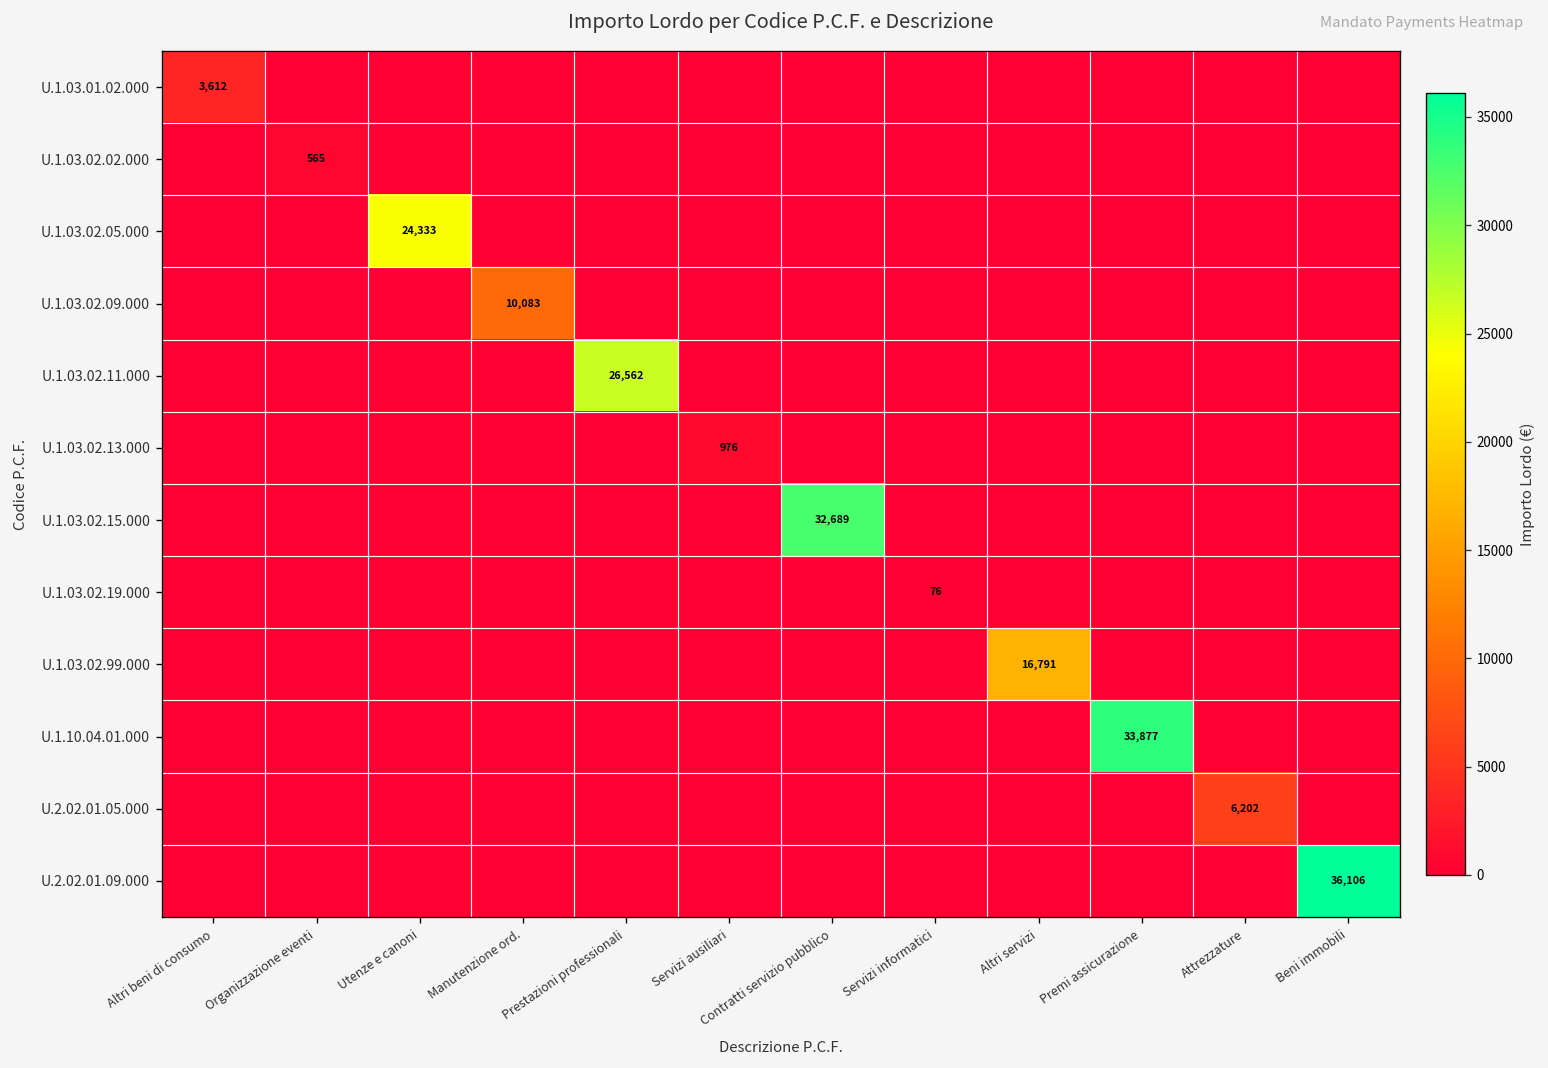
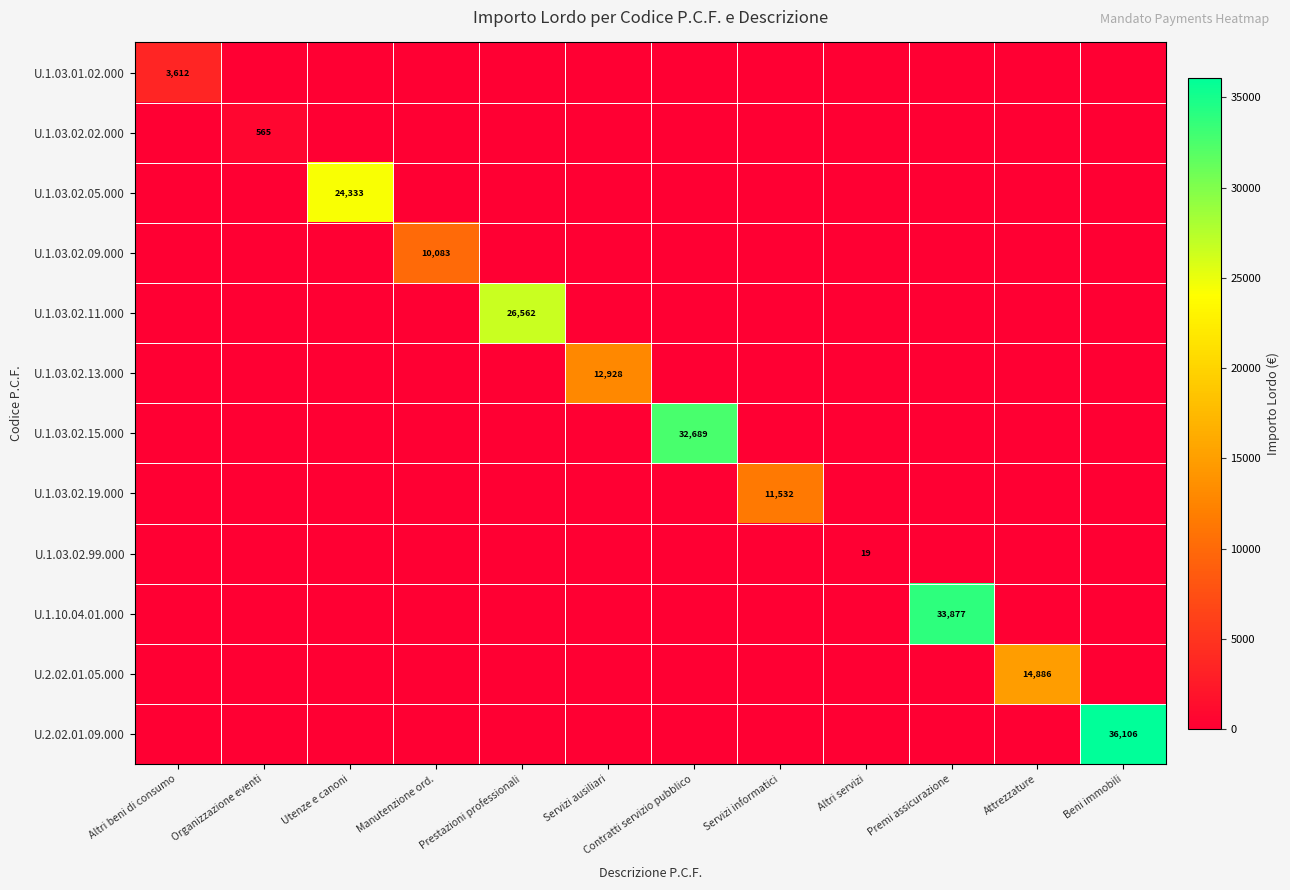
  {
    "U.1.03.01.02.000": {
      "Altri beni di consumo": "3,612"
    },
    "U.1.03.02.02.000": {
      "Organizzazione eventi": "565"
    },
    "U.1.03.02.05.000": {
      "Utenze e canoni": "24,333"
    },
    "U.1.03.02.09.000": {
      "Manutenzione ord.": "10,083"
    },
    "U.1.03.02.11.000": {
      "Prestazioni professionali": "26,562"
    },
    "U.1.03.02.13.000": {
-     "Servizi ausiliari": "976"
+     "Servizi ausiliari": "12,928"
    },
    "U.1.03.02.15.000": {
      "Contratti servizio pubblico": "32,689"
    },
    "U.1.03.02.19.000": {
-     "Servizi informatici": "76"
+     "Servizi informatici": "11,532"
    },
    "U.1.03.02.99.000": {
-     "Altri servizi": "16,791"
+     "Altri servizi": "19"
    },
    "U.1.10.04.01.000": {
      "Premi assicurazione": "33,877"
    },
    "U.2.02.01.05.000": {
-     "Attrezzature": "6,202"
+     "Attrezzature": "14,886"
    },
    "U.2.02.01.09.000": {
      "Beni immobili": "36,106"
    }
  }
